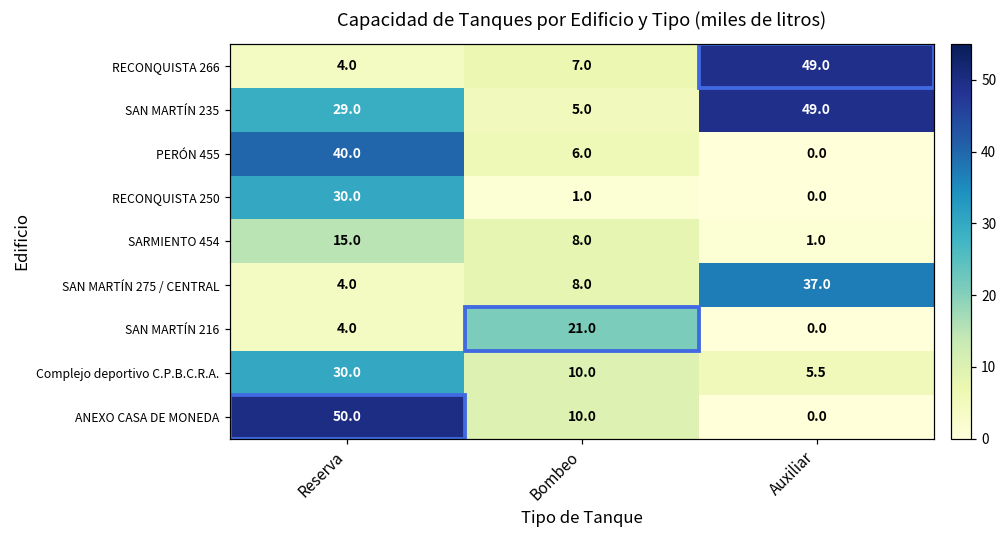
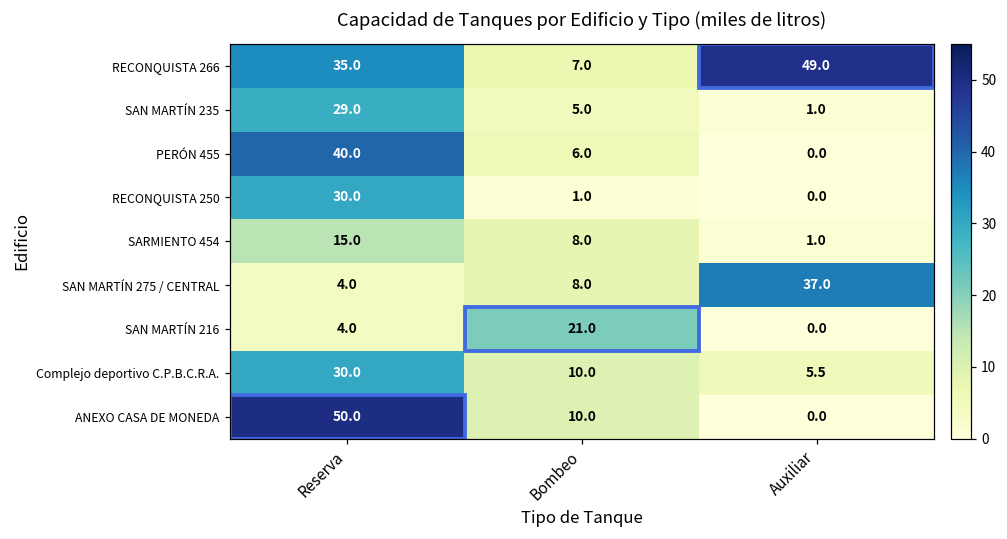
  {
    "RECONQUISTA 266": {
-     "Reserva": 4.0,
+     "Reserva": 35.0,
      "Bombeo": 7.0,
      "Auxiliar": 49.0
    },
    "SAN MARTÍN 235": {
      "Reserva": 29.0,
      "Bombeo": 5.0,
-     "Auxiliar": 49.0
+     "Auxiliar": 1.0
    },
    "PERÓN 455": {
      "Reserva": 40.0,
      "Bombeo": 6.0,
      "Auxiliar": 0.0
    },
    "RECONQUISTA 250": {
      "Reserva": 30.0,
      "Bombeo": 1.0,
      "Auxiliar": 0.0
    },
    "SARMIENTO 454": {
      "Reserva": 15.0,
      "Bombeo": 8.0,
      "Auxiliar": 1.0
    },
    "SAN MARTÍN 275 / CENTRAL": {
      "Reserva": 4.0,
      "Bombeo": 8.0,
      "Auxiliar": 37.0
    },
    "SAN MARTÍN 216": {
      "Reserva": 4.0,
      "Bombeo": 21.0,
      "Auxiliar": 0.0
    },
    "Complejo deportivo C.P.B.C.R.A.": {
      "Reserva": 30.0,
      "Bombeo": 10.0,
      "Auxiliar": 5.5
    },
    "ANEXO CASA DE MONEDA": {
      "Reserva": 50.0,
      "Bombeo": 10.0,
      "Auxiliar": 0.0
    }
  }
